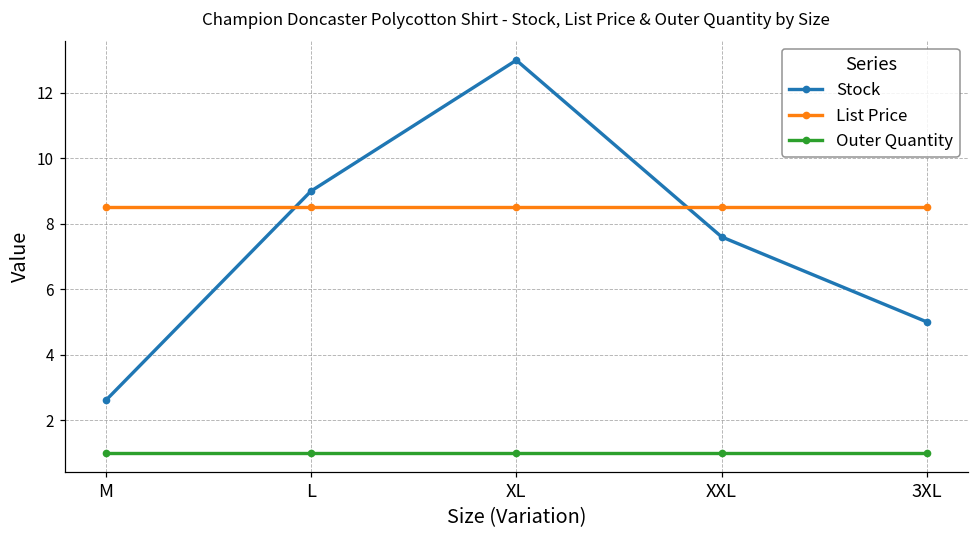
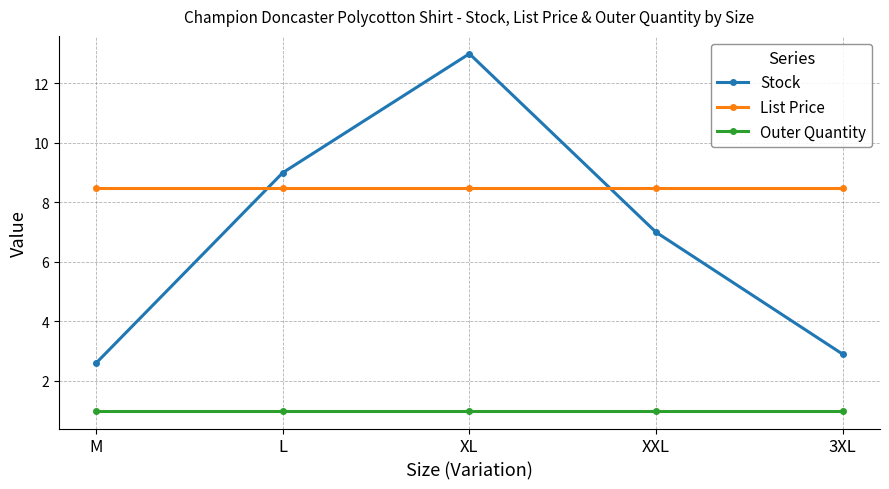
  {
    "Stock": {
      "M": 2.6,
      "L": 9.0,
      "XL": 13.0,
-     "XXL": 7.6,
-     "3XL": 5.0
+     "XXL": 7.0,
+     "3XL": 2.9
    },
    "List Price": {
      "M": 8.5,
      "L": 8.5,
      "XL": 8.5,
      "XXL": 8.5,
      "3XL": 8.5
    },
    "Outer Quantity": {
      "M": 1.0,
      "L": 1.0,
      "XL": 1.0,
      "XXL": 1.0,
      "3XL": 1.0
    }
  }
